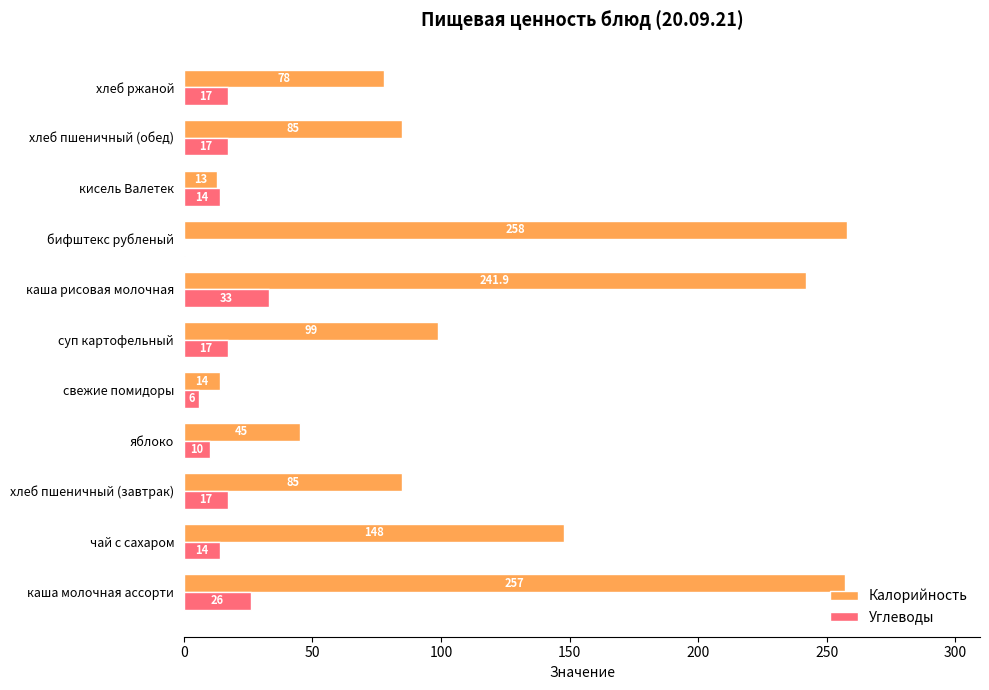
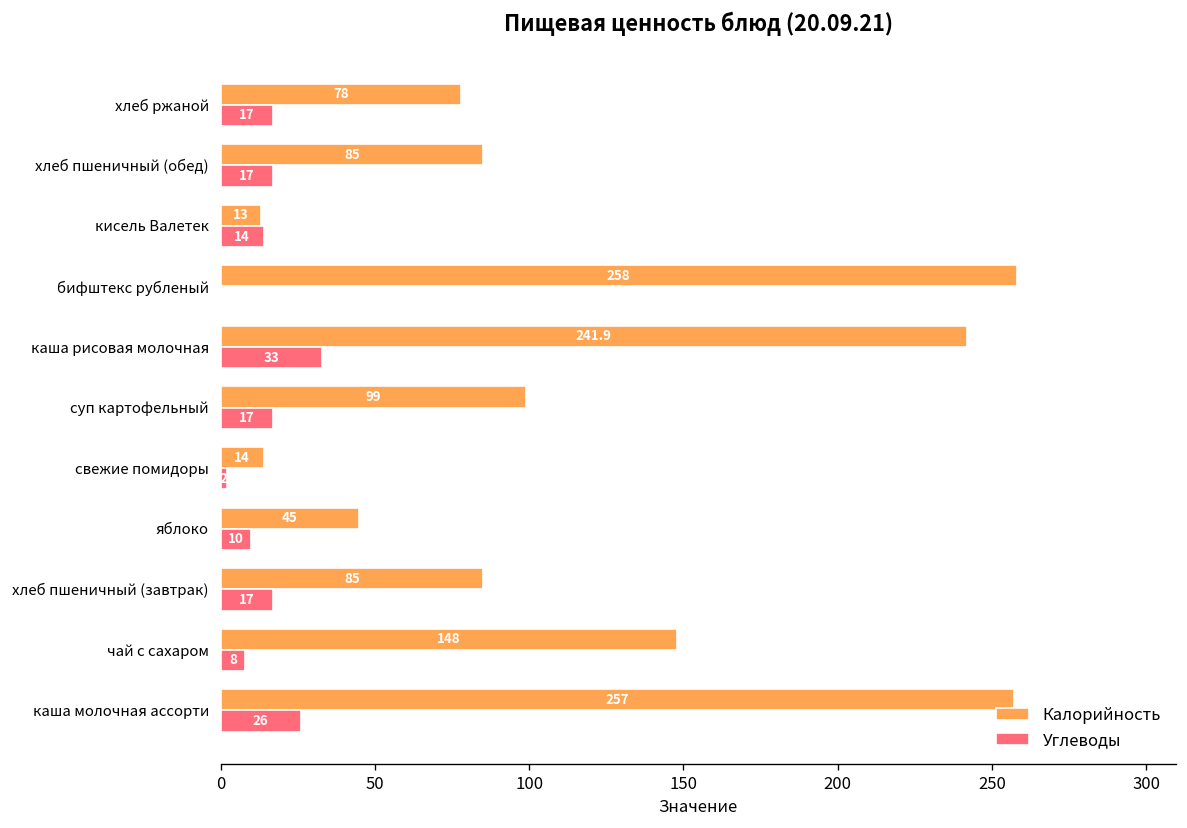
  {
    "Калорийность": {
      "хлеб ржаной": 78,
      "хлеб пшеничный (обед)": 85,
      "кисель Валетек": 13,
      "бифштекс рубленый": 258,
      "каша рисовая молочная": 241.9,
      "суп картофельный": 99,
      "свежие помидоры": 14,
      "яблоко": 45,
      "хлеб пшеничный (завтрак)": 85,
      "чай с сахаром": 148,
      "каша молочная ассорти": 257
    },
    "Углеводы": {
      "хлеб ржаной": 17,
      "хлеб пшеничный (обед)": 17,
      "кисель Валетек": 14,
      "каша рисовая молочная": 33,
      "суп картофельный": 17,
-     "свежие помидоры": 6,
+     "свежие помидоры": 2,
      "яблоко": 10,
      "хлеб пшеничный (завтрак)": 17,
-     "чай с сахаром": 14,
+     "чай с сахаром": 8,
      "каша молочная ассорти": 26
    }
  }
